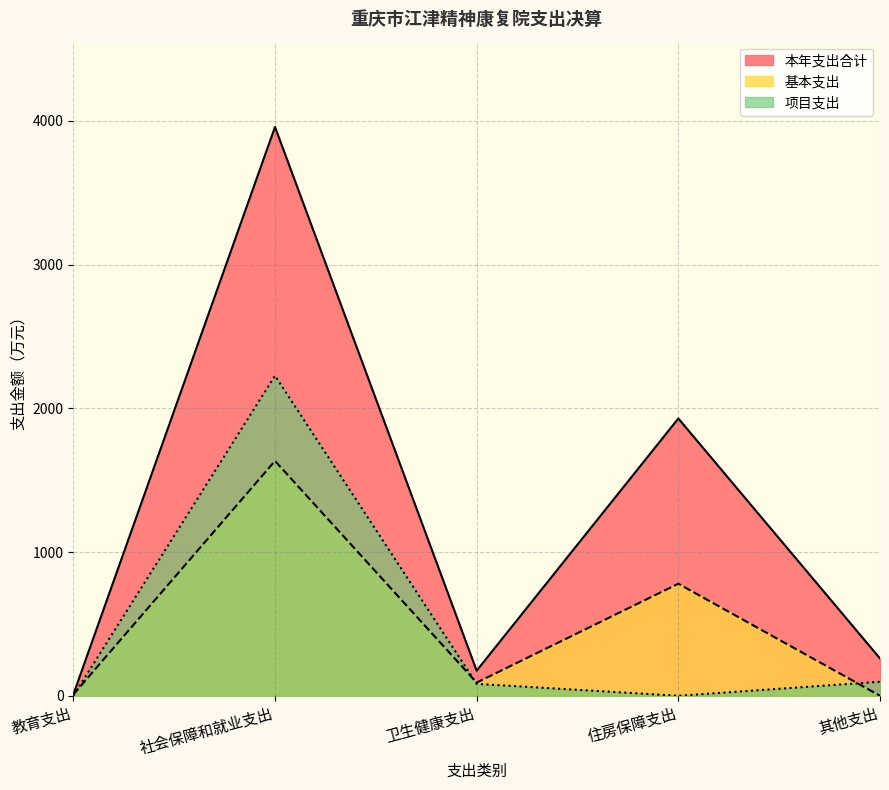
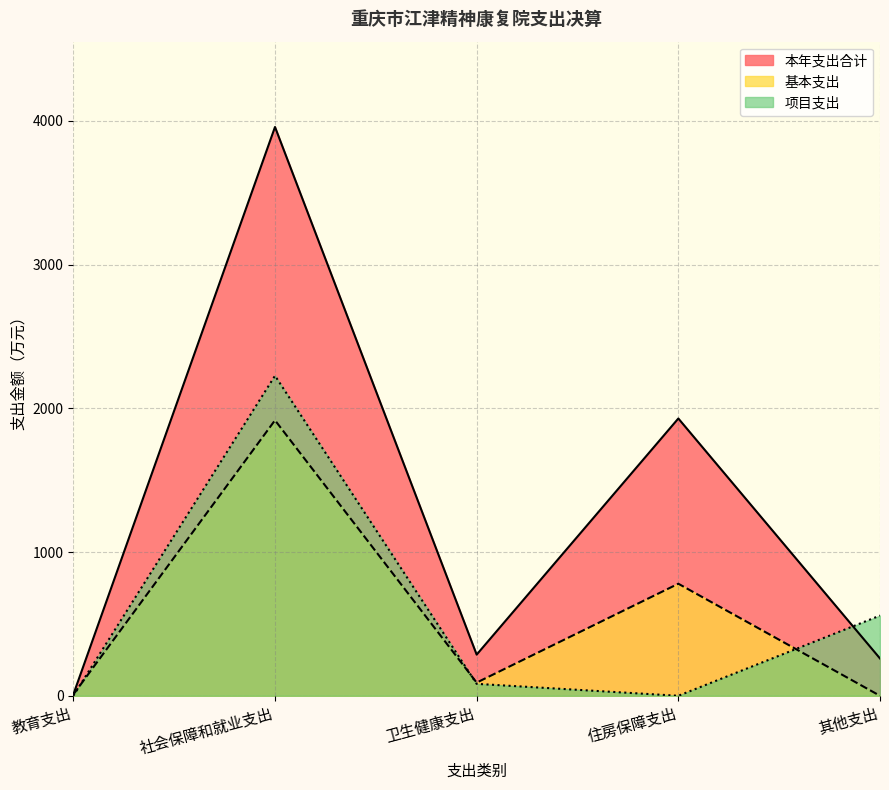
  {
    "本年支出合计": {
      "社会保障和就业支出": 3960,
-     "卫生健康支出": 170,
+     "卫生健康支出": 290,
      "住房保障支出": 1930,
      "其他支出": 260
    },
    "基本支出": {
-     "社会保障和就业支出": 1630,
+     "社会保障和就业支出": 1920,
      "住房保障支出": 780,
      "其他支出": 0
    },
    "项目支出": {
      "社会保障和就业支出": 2230,
      "住房保障支出": 0,
-     "其他支出": 100
+     "其他支出": 560
    }
  }
